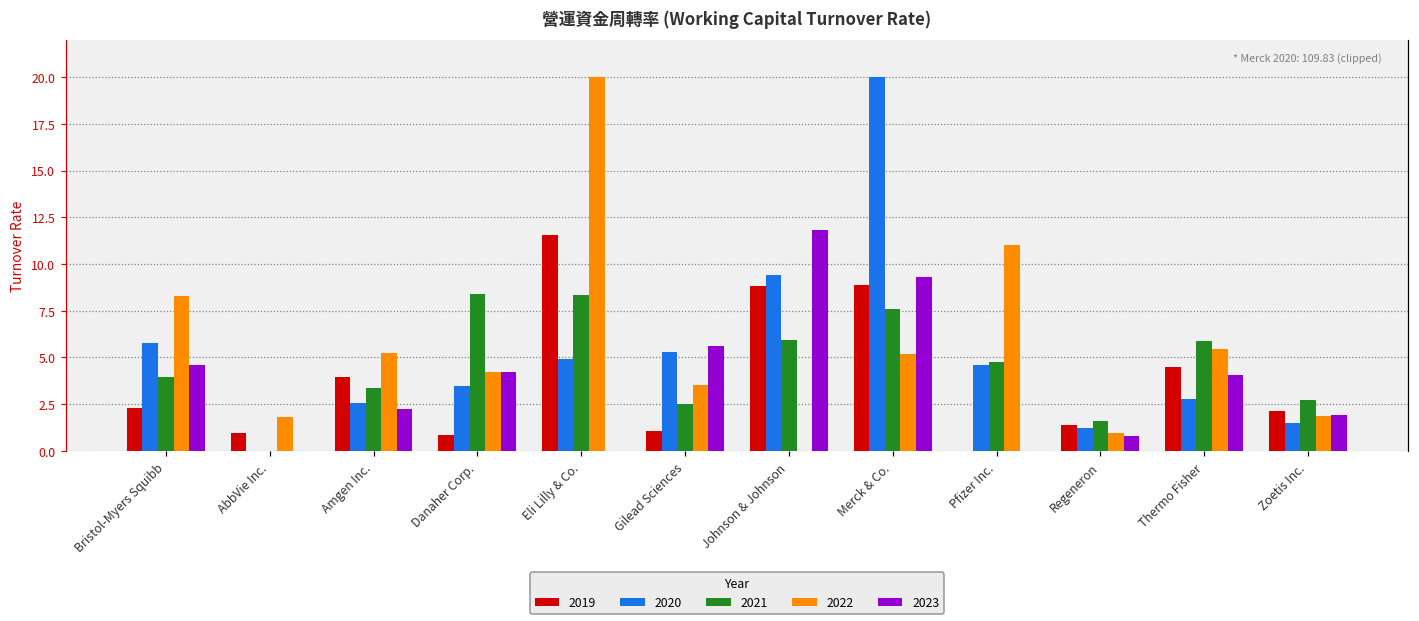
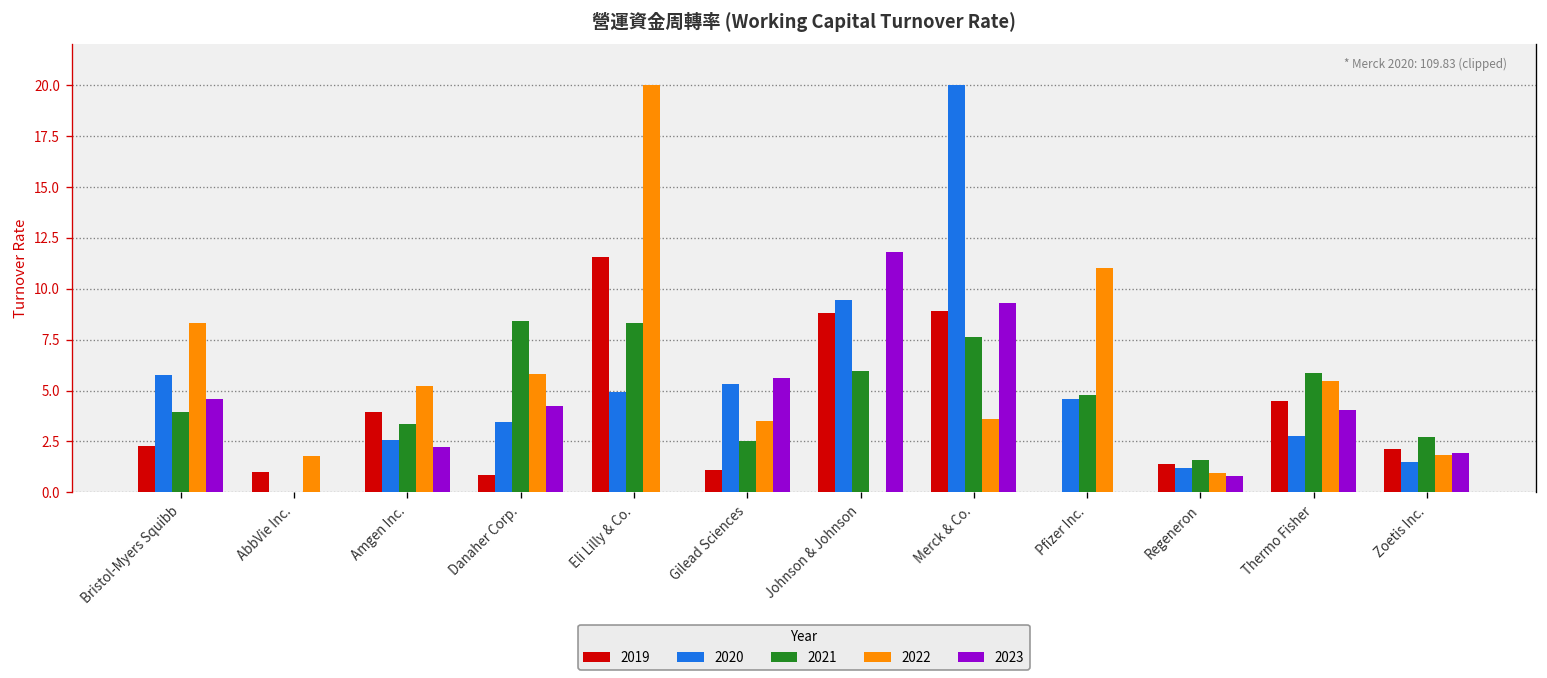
  {
    "2019": {
      "Bristol-Myers Squibb": 2.3,
      "AbbVie Inc.": 1.0,
      "Amgen Inc.": 4.0,
      "Danaher Corp.": 0.9,
      "Eli Lilly & Co.": 11.5,
      "Gilead Sciences": 1.1,
      "Johnson & Johnson": 8.8,
      "Merck & Co.": 8.9,
      "Pfizer Inc.": 0.0,
      "Regeneron": 1.4,
      "Thermo Fisher": 4.5,
      "Zoetis Inc.": 2.1
    },
    "2020": {
      "Bristol-Myers Squibb": 5.8,
      "AbbVie Inc.": 0.0,
      "Amgen Inc.": 2.6,
      "Danaher Corp.": 3.5,
      "Eli Lilly & Co.": 4.9,
      "Gilead Sciences": 5.3,
      "Johnson & Johnson": 9.4,
      "Merck & Co.": 20.0,
      "Pfizer Inc.": 4.6,
      "Regeneron": 1.2,
      "Thermo Fisher": 2.8,
      "Zoetis Inc.": 1.5
    },
    "2021": {
      "Bristol-Myers Squibb": 4.0,
      "AbbVie Inc.": 0.0,
      "Amgen Inc.": 3.4,
      "Danaher Corp.": 8.4,
      "Eli Lilly & Co.": 8.3,
      "Gilead Sciences": 2.5,
      "Johnson & Johnson": 6.0,
      "Merck & Co.": 7.6,
      "Pfizer Inc.": 4.8,
      "Regeneron": 1.6,
      "Thermo Fisher": 5.9,
      "Zoetis Inc.": 2.7
    },
    "2022": {
      "Bristol-Myers Squibb": 8.3,
      "AbbVie Inc.": 1.8,
      "Amgen Inc.": 5.2,
-     "Danaher Corp.": 4.2,
+     "Danaher Corp.": 5.8,
      "Eli Lilly & Co.": 20.0,
      "Gilead Sciences": 3.5,
      "Johnson & Johnson": 0.0,
-     "Merck & Co.": 5.2,
+     "Merck & Co.": 3.6,
      "Pfizer Inc.": 11.0,
      "Regeneron": 1.0,
      "Thermo Fisher": 5.5,
      "Zoetis Inc.": 1.9
    },
    "2023": {
      "Bristol-Myers Squibb": 4.6,
      "AbbVie Inc.": 0.0,
      "Amgen Inc.": 2.3,
      "Danaher Corp.": 4.2,
      "Eli Lilly & Co.": 0.0,
      "Gilead Sciences": 5.6,
      "Johnson & Johnson": 11.8,
      "Merck & Co.": 9.3,
      "Pfizer Inc.": 0.0,
      "Regeneron": 0.8,
      "Thermo Fisher": 4.1,
      "Zoetis Inc.": 1.9
    }
  }
